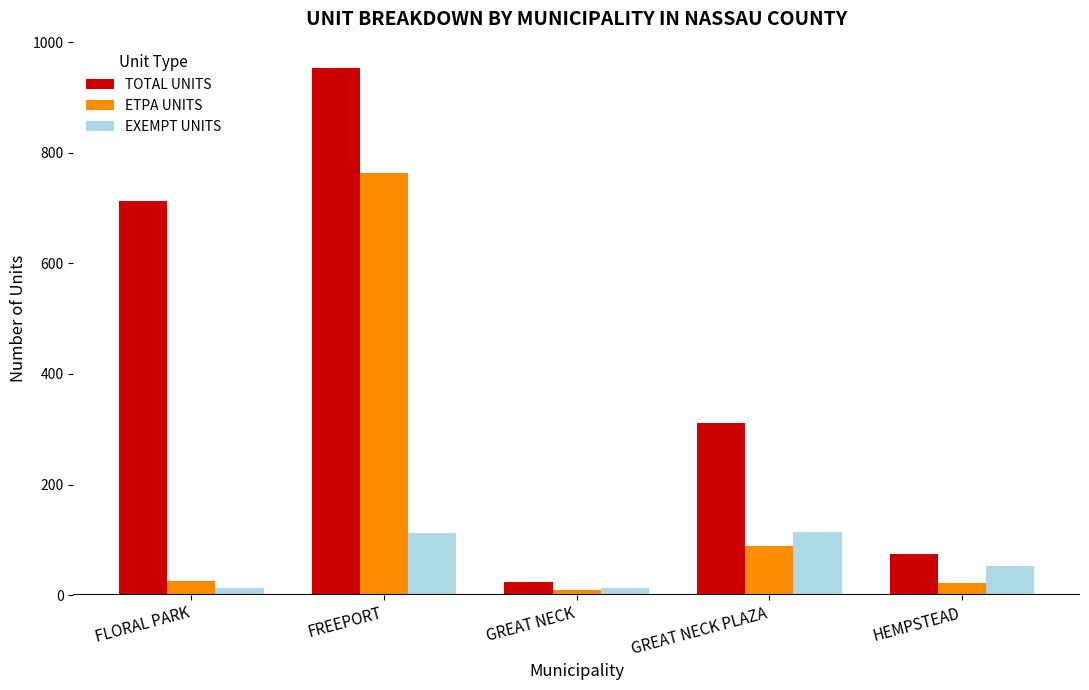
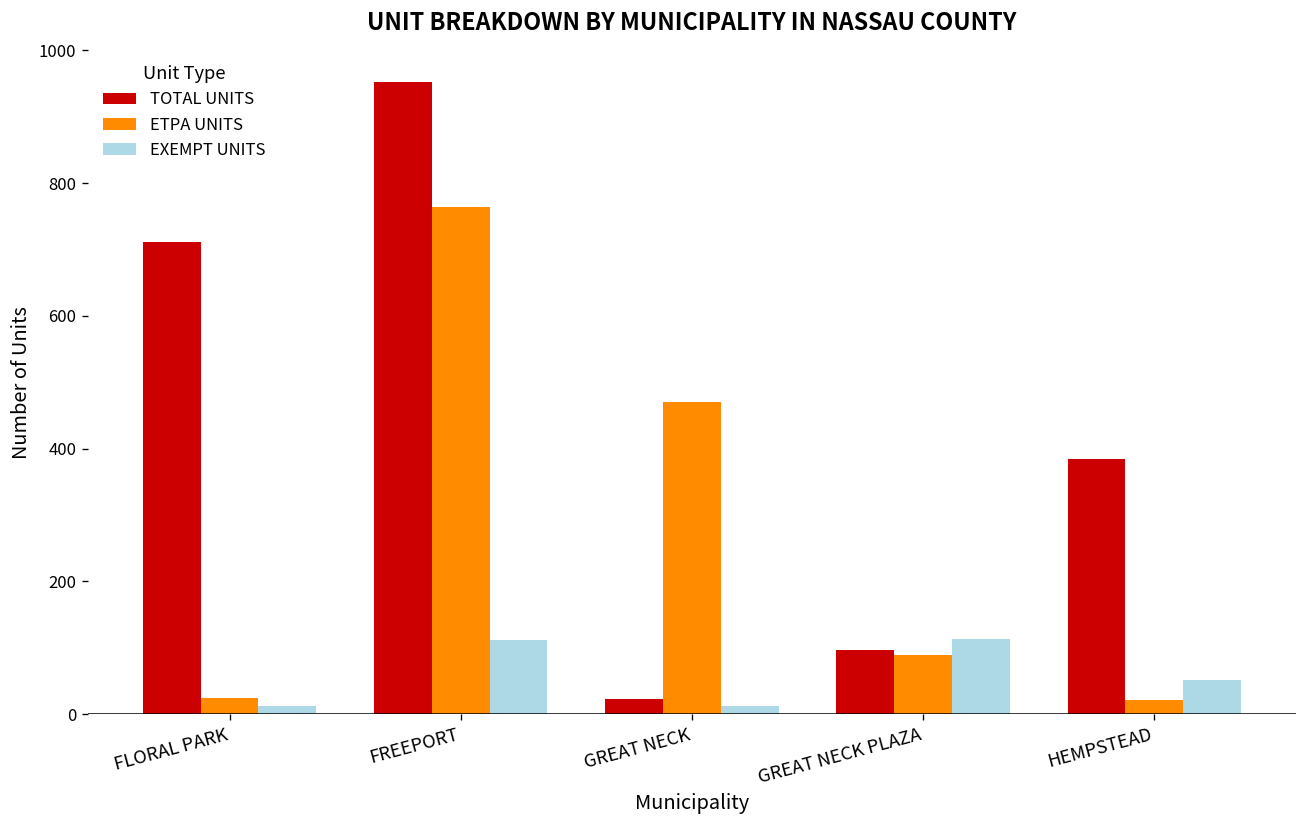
  {
    "TOTAL UNITS": {
      "FLORAL PARK": 710,
      "FREEPORT": 950,
      "GREAT NECK": 20,
-     "GREAT NECK PLAZA": 310,
-     "HEMPSTEAD": 70
+     "GREAT NECK PLAZA": 100,
+     "HEMPSTEAD": 390
    },
    "ETPA UNITS": {
      "FLORAL PARK": 30,
      "FREEPORT": 760,
-     "GREAT NECK": 10,
+     "GREAT NECK": 470,
      "GREAT NECK PLAZA": 90,
      "HEMPSTEAD": 20
    },
    "EXEMPT UNITS": {
      "FLORAL PARK": 10,
      "FREEPORT": 110,
      "GREAT NECK": 10,
      "GREAT NECK PLAZA": 110,
      "HEMPSTEAD": 50
    }
  }
